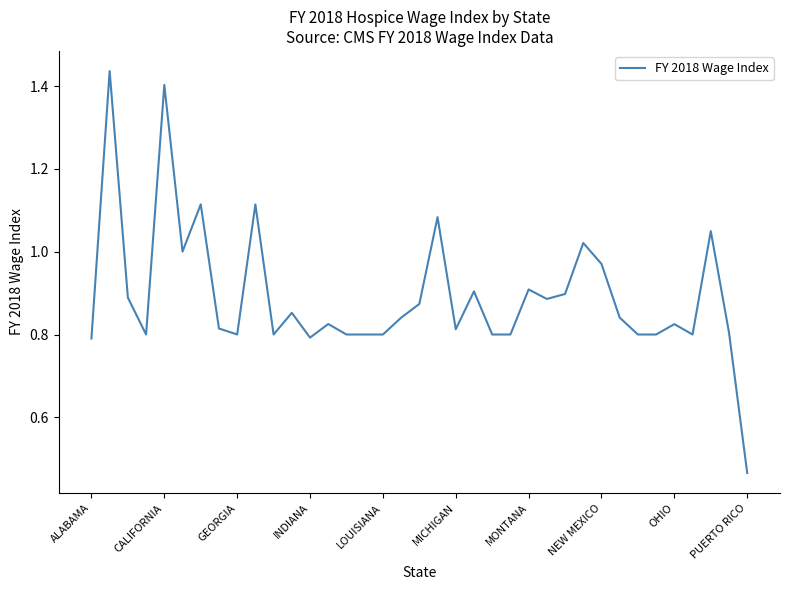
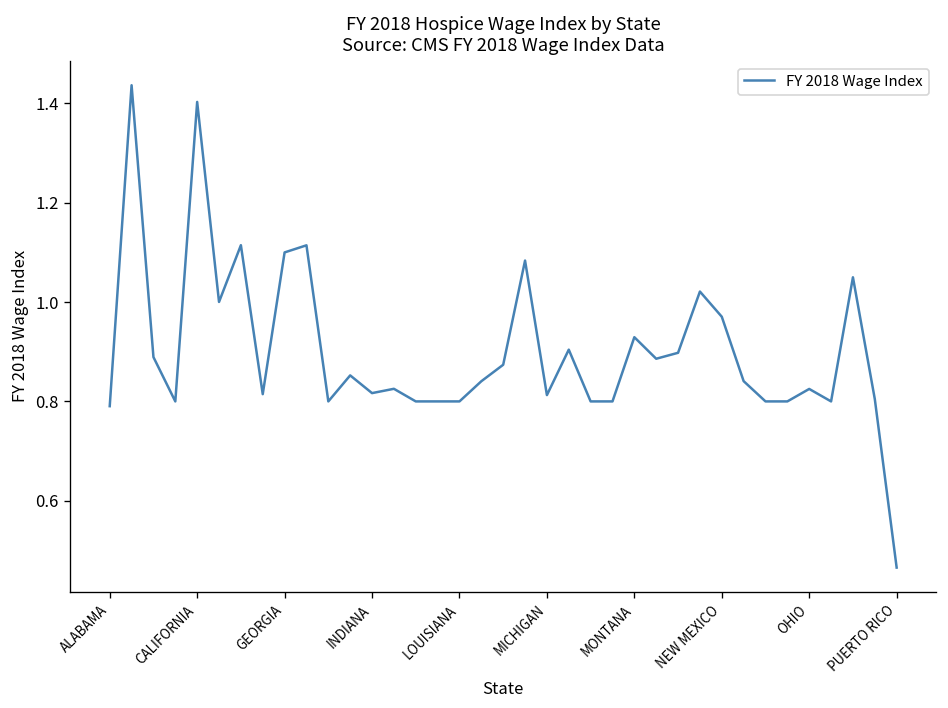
  {
    "ALABAMA": 0.79,
    "CALIFORNIA": 1.40,
-   "GEORGIA": 0.8,
-   "INDIANA": 0.79,
+   "GEORGIA": 1.1,
+   "INDIANA": 0.82,
    "LOUISIANA": 0.80,
    "MICHIGAN": 0.81,
-   "MONTANA": 0.91,
+   "MONTANA": 0.93,
    "NEW MEXICO": 0.97,
    "OHIO": 0.83,
    "PUERTO RICO": 0.47
  }
